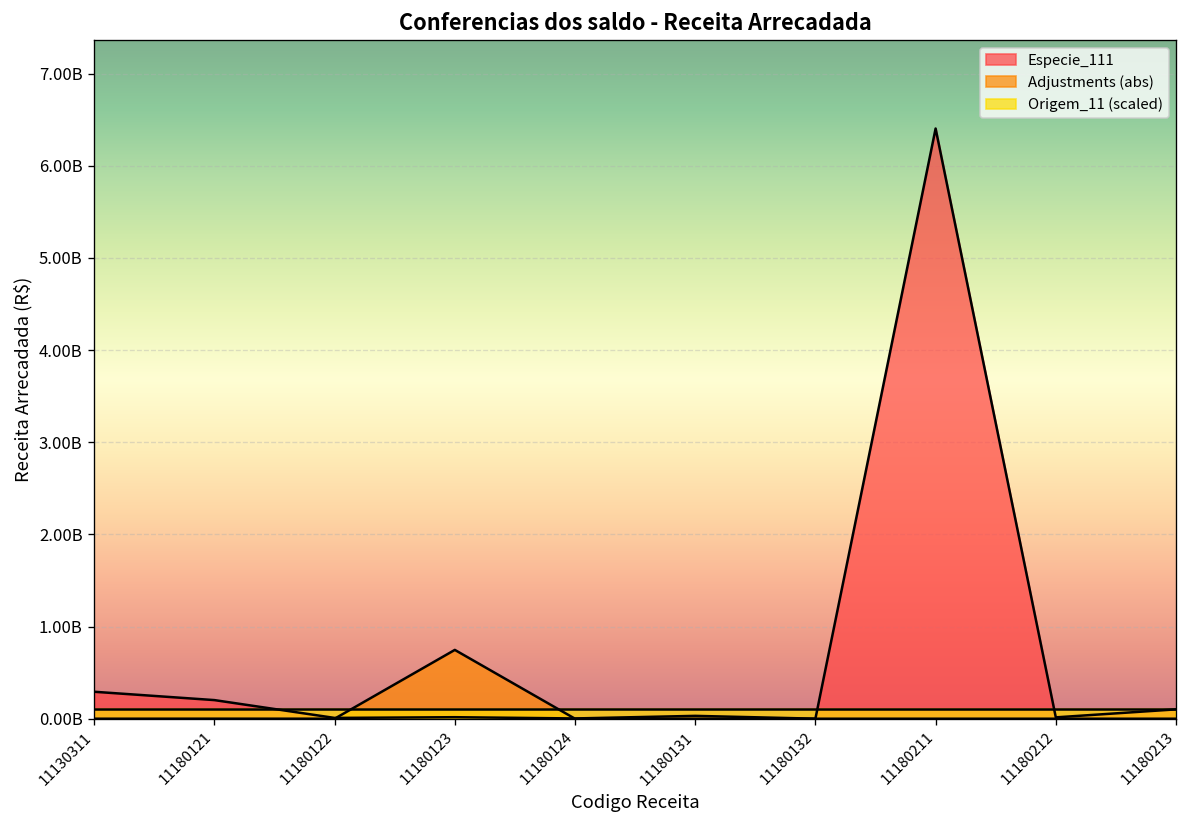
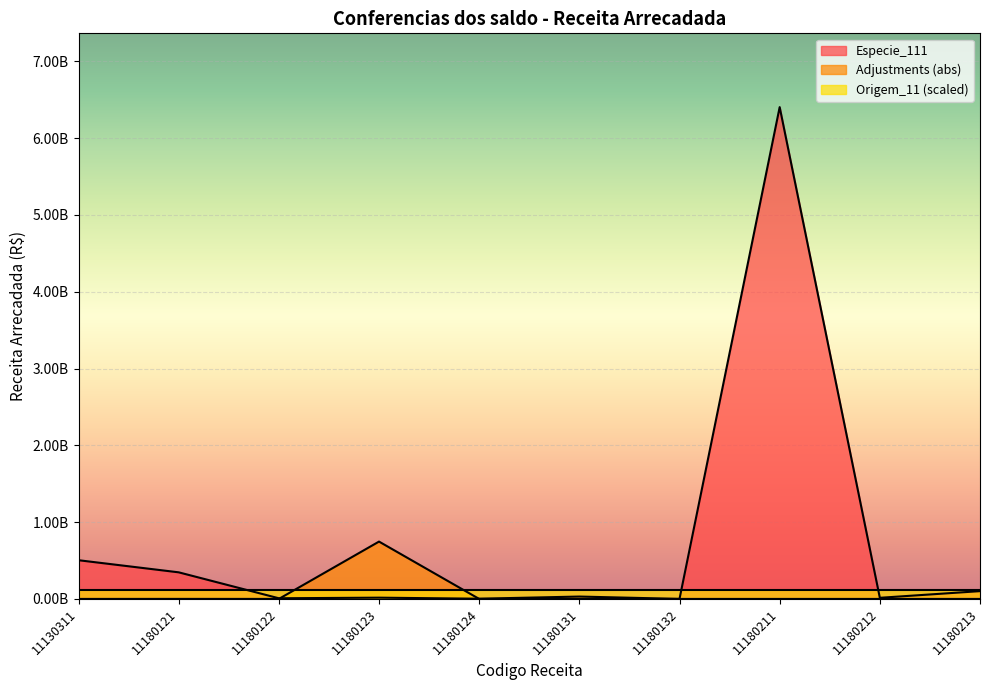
  {
    "Especie_111": {
-     "11130311": 300000000,
-     "11180121": 200000000,
+     "11130311": 500000000,
+     "11180121": 300000000,
      "11180123": 0,
      "11180211": 6400000000
    },
    "Adjustments (abs)": {
      "11130311": 0,
      "11180121": 0,
      "11180123": 700000000,
      "11180211": 0,
      "11180213": 0
    },
    "Origem_11 (scaled)": {
      "11130311": 100000000,
      "11180121": 100000000,
      "11180122": 100000000,
      "11180123": 100000000,
      "11180124": 100000000,
      "11180131": 100000000,
      "11180132": 100000000,
      "11180211": 100000000,
      "11180212": 100000000
    }
  }
